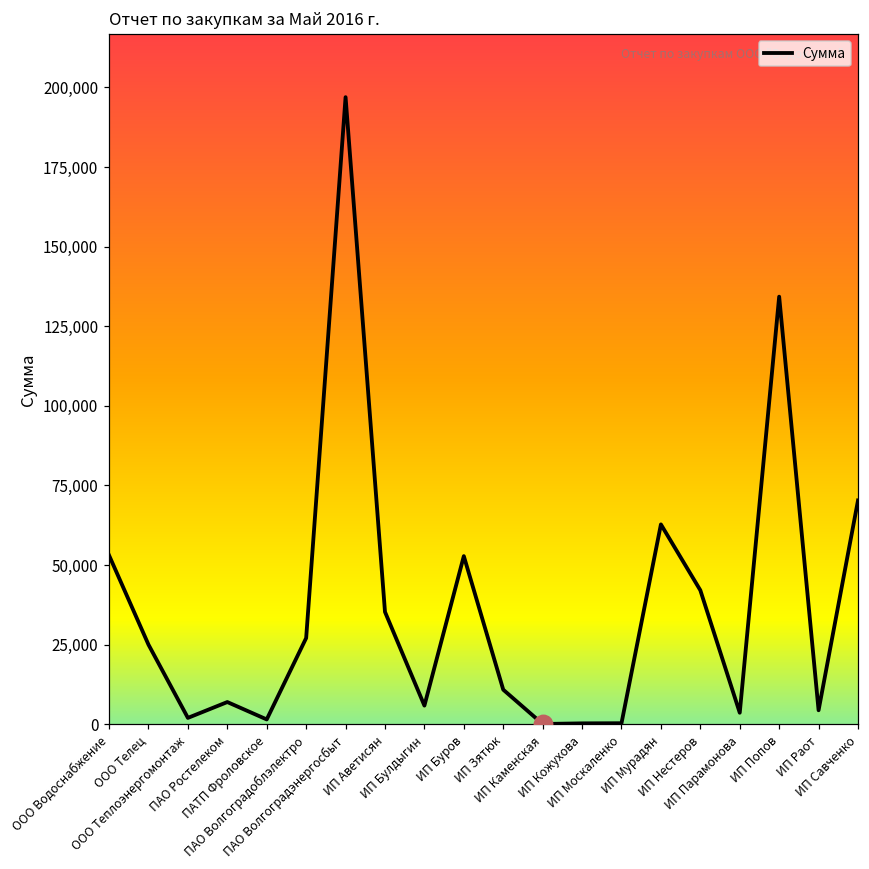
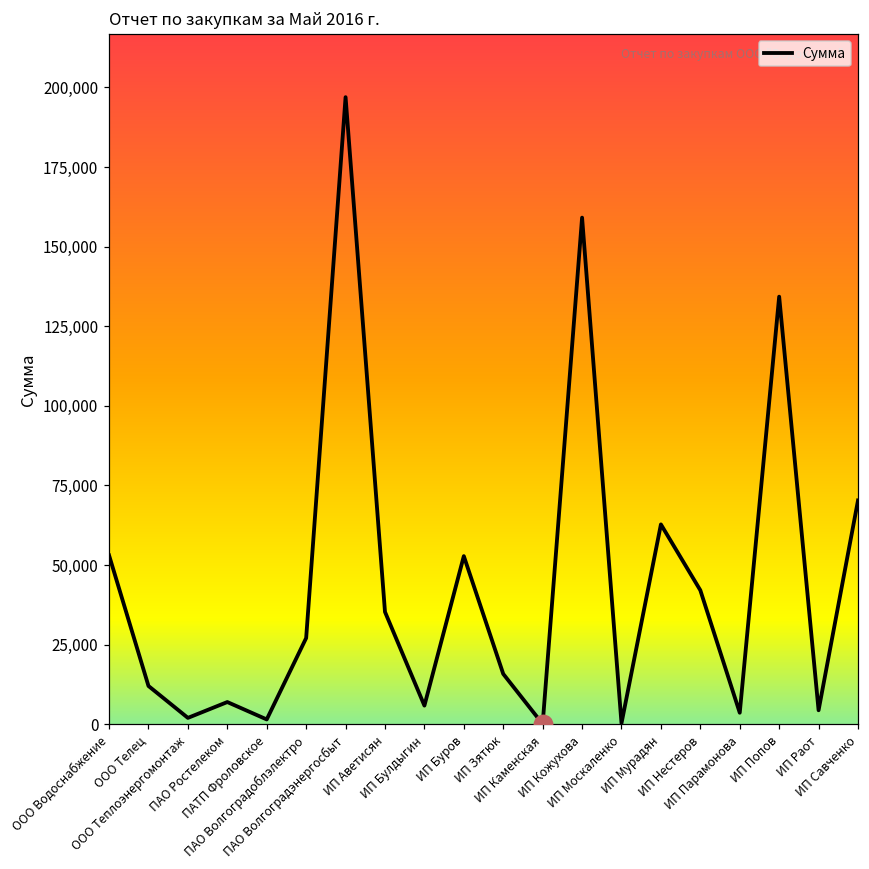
  {
    "Сумма": {
      "ООО Водоснабжение": "53,000",
-     "ООО Телец": "25,000",
+     "ООО Телец": "12,000",
      "ООО Теплоэнергомонтаж": "2,000",
      "ПАО Ростелеком": "7,000",
      "ПАТП Фроловское": "2,000",
      "ПАО Волгоградоблэлектро": "27,000",
      "ПАО Волгоградэнергосбыт": "197,000",
      "ИП Аветисян": "35,000",
      "ИП Булдыгин": "6,000",
      "ИП Буров": "53,000",
-     "ИП Зятюк": "11,000",
-     "ИП Кожухова": "0",
+     "ИП Зятюк": "16,000",
+     "ИП Кожухова": "159,000",
      "ИП Москаленко": "0",
      "ИП Мурадян": "63,000",
      "ИП Нестеров": "42,000",
      "ИП Парамонова": "4,000",
      "ИП Попов": "134,000",
      "ИП Раот": "4,000",
      "ИП Савченко": "70,000"
    }
  }
